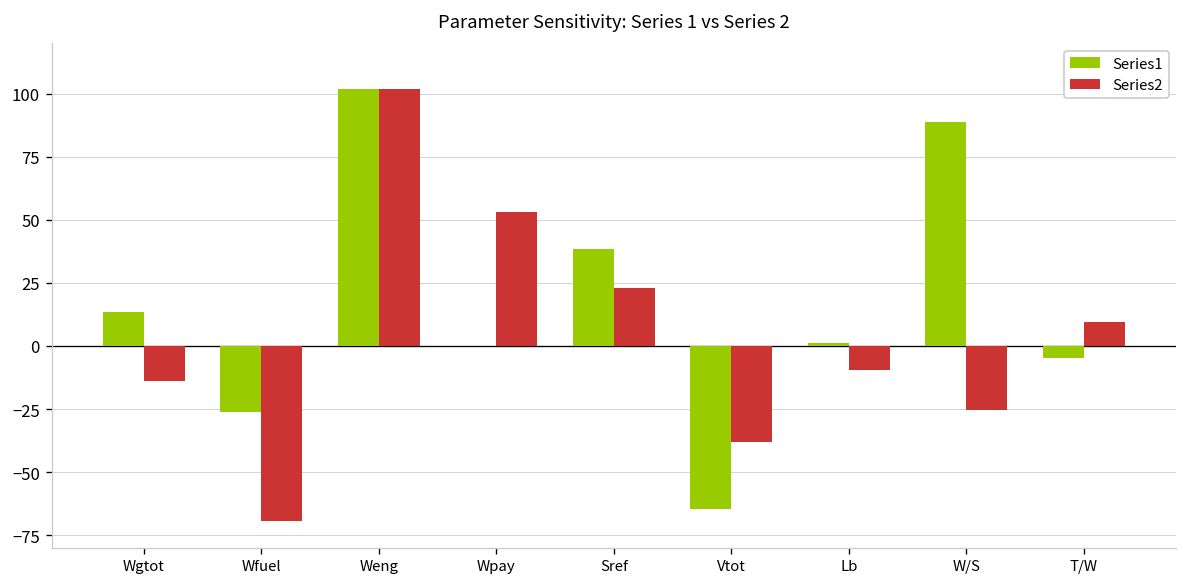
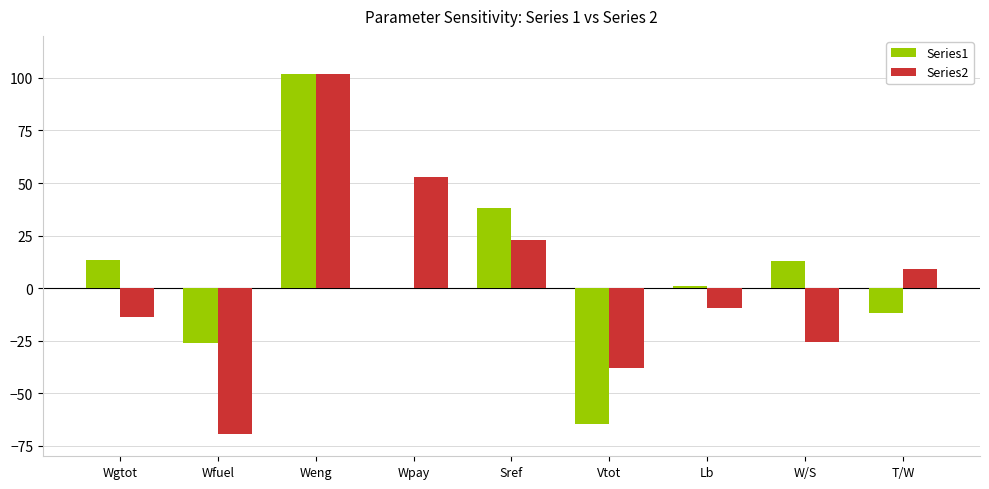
  {
    "Series1": {
      "Wgtot": 13,
      "Wfuel": -26,
      "Weng": 102,
      "Wpay": 0,
      "Sref": 38,
      "Vtot": -64,
-     "W/S": 89,
-     "T/W": -5
+     "W/S": 13,
+     "T/W": -12
    },
    "Series2": {
      "Wgtot": -14,
      "Wfuel": -69,
      "Weng": 102,
      "Wpay": 53,
      "Sref": 23,
      "Vtot": -38,
      "Lb": -9,
      "W/S": -26,
      "T/W": 9
    }
  }
